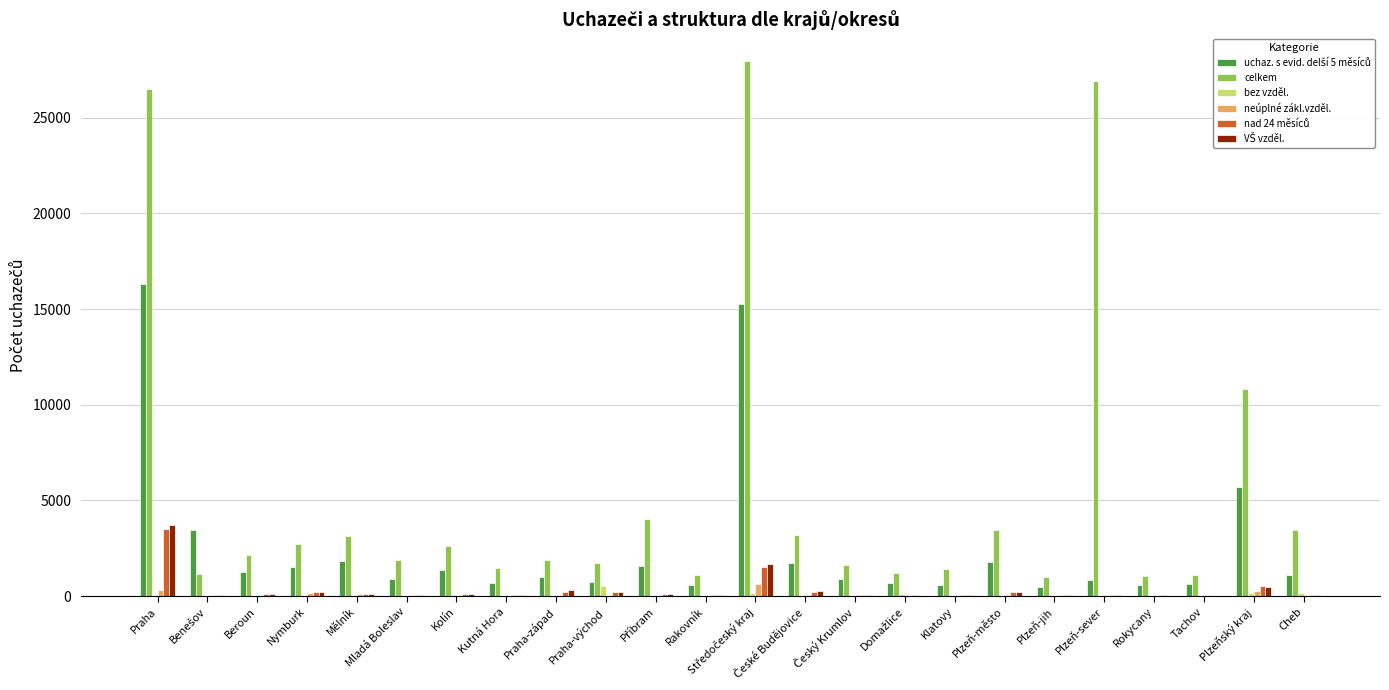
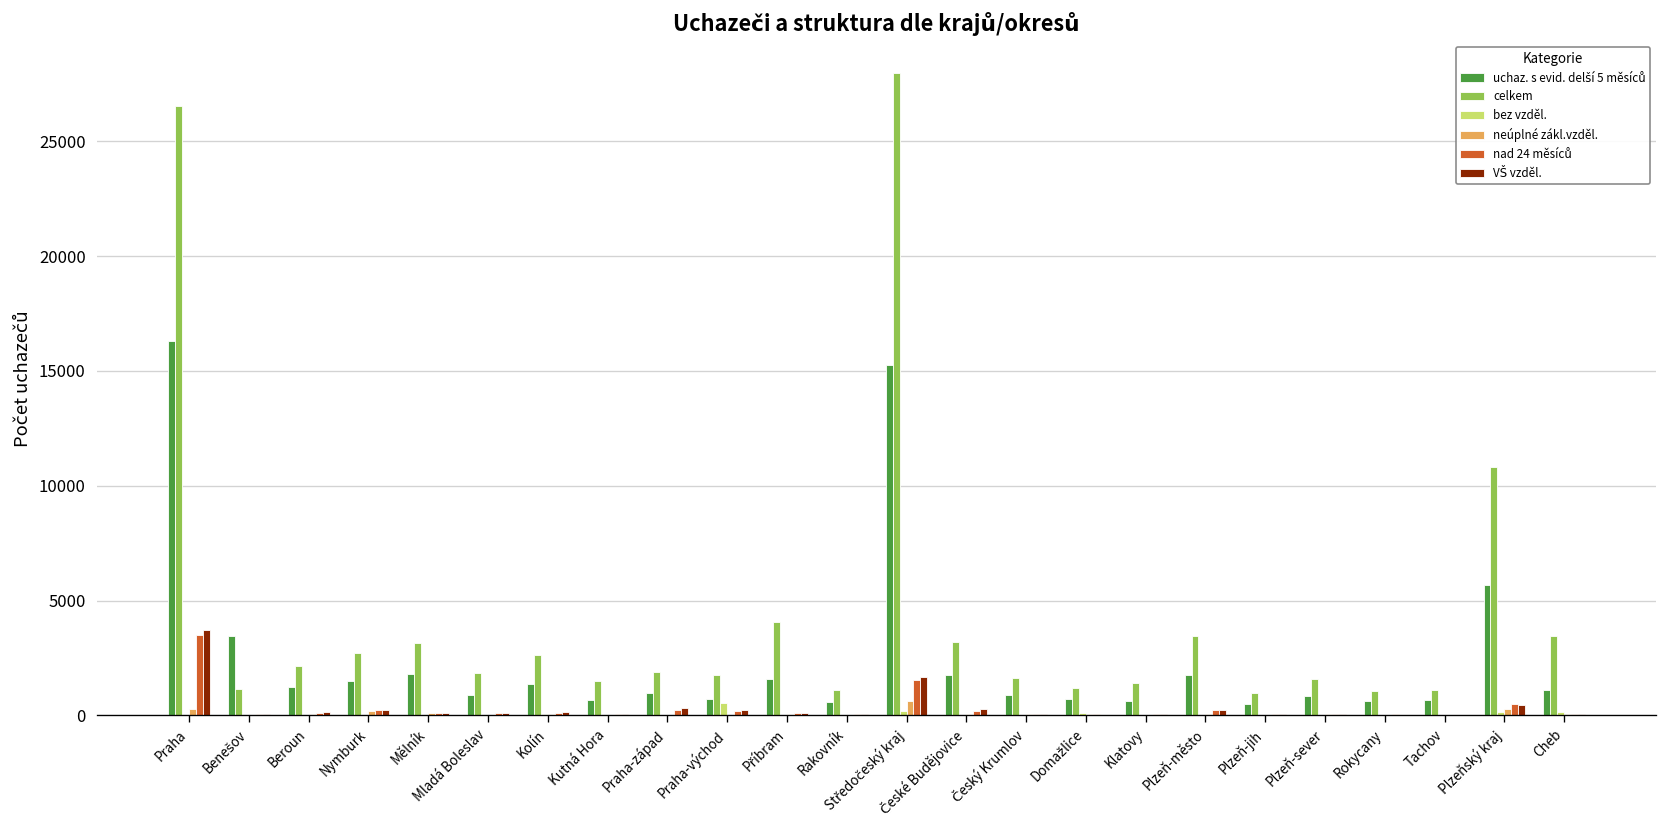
  {
    "uchaz. s evid. delší 5 měsíců": {
      "Praha": 16300,
      "Benešov": 3500,
      "Beroun": 1300,
      "Nymburk": 1500,
      "Mělník": 1800,
      "Mladá Boleslav": 900,
      "Kolín": 1400,
      "Kutná Hora": 700,
      "Praha-západ": 1000,
      "Praha-východ": 700,
      "Příbram": 1600,
      "Rakovník": 600,
      "Středočeský kraj": 15300,
      "České Budějovice": 1800,
      "Český Krumlov": 900,
      "Domažlice": 700,
      "Klatovy": 600,
      "Plzeň-město": 1800,
      "Plzeň-jih": 500,
      "Plzeň-sever": 800,
      "Rokycany": 600,
      "Tachov": 700,
      "Plzeňský kraj": 5700,
      "Cheb": 1100
    },
    "celkem": {
      "Praha": 26500,
      "Benešov": 1200,
      "Beroun": 2100,
      "Nymburk": 2700,
      "Mělník": 3100,
      "Mladá Boleslav": 1900,
      "Kolín": 2600,
      "Kutná Hora": 1500,
      "Praha-západ": 1900,
      "Praha-východ": 1700,
      "Příbram": 4100,
      "Rakovník": 1100,
      "Středočeský kraj": 28000,
      "České Budějovice": 3200,
      "Český Krumlov": 1600,
      "Domažlice": 1200,
      "Klatovy": 1400,
      "Plzeň-město": 3500,
      "Plzeň-jih": 1000,
-     "Plzeň-sever": 26900,
+     "Plzeň-sever": 1600,
      "Rokycany": 1100,
      "Tachov": 1100,
      "Plzeňský kraj": 10800,
      "Cheb": 3500
    },
    "bez vzděl.": {
      "Benešov": 0,
      "Praha-západ": 0,
      "Praha-východ": 500,
      "Středočeský kraj": 200,
      "Plzeňský kraj": 200,
      "Cheb": 100
    },
    "neúplné zákl.vzděl.": {
      "Praha": 300,
      "Nymburk": 200,
      "Středočeský kraj": 600,
      "Plzeňský kraj": 300
    },
    "nad 24 měsíců": {
      "Praha": 3500,
      "Nymburk": 200,
      "Praha-západ": 200,
      "Praha-východ": 200,
      "Středočeský kraj": 1500,
      "České Budějovice": 200,
      "Plzeň-město": 200,
      "Plzeňský kraj": 500
    },
    "VŠ vzděl.": {
      "Praha": 3700,
      "Nymburk": 200,
      "Praha-západ": 300,
      "Praha-východ": 200,
      "Středočeský kraj": 1700,
      "České Budějovice": 300,
      "Plzeň-město": 200,
      "Plzeňský kraj": 500
    }
  }
